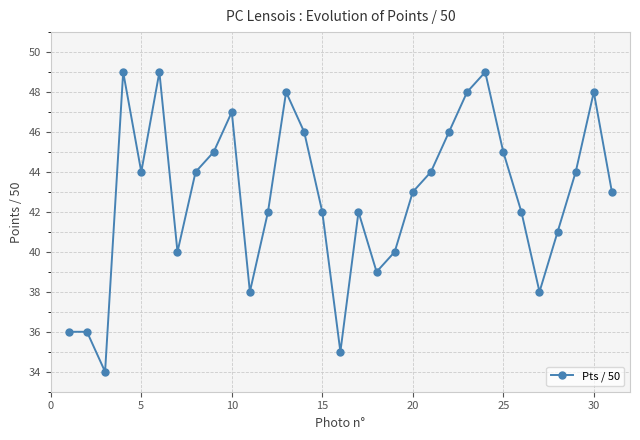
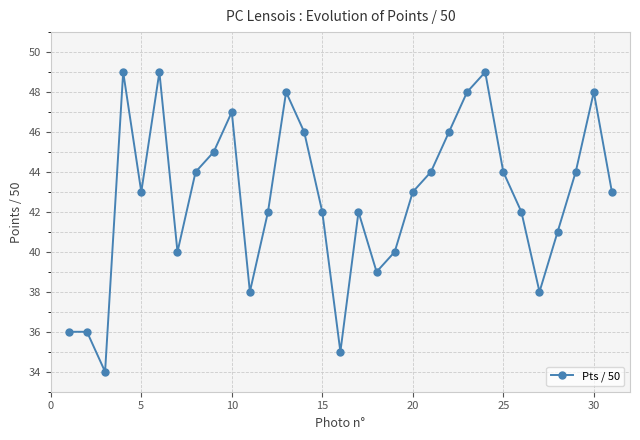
  {
-   "5": 44,
+   "5": 43,
    "10": 47,
    "15": 42,
    "20": 43,
-   "25": 45,
+   "25": 44,
    "30": 48
  }
